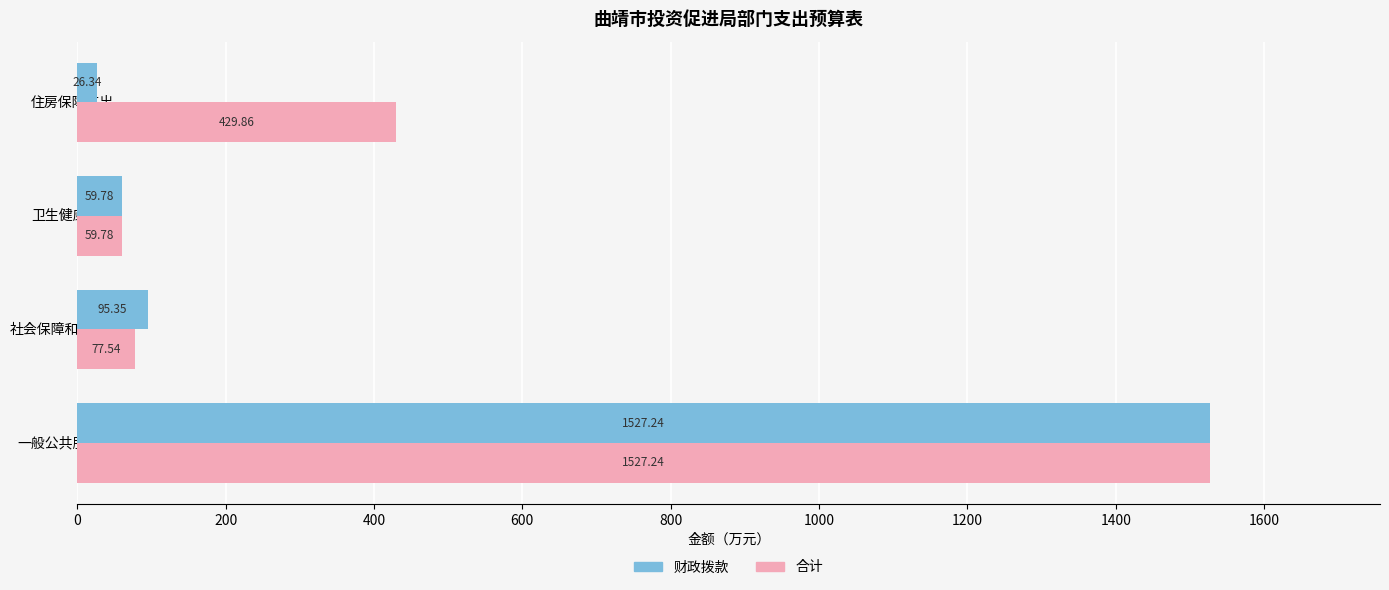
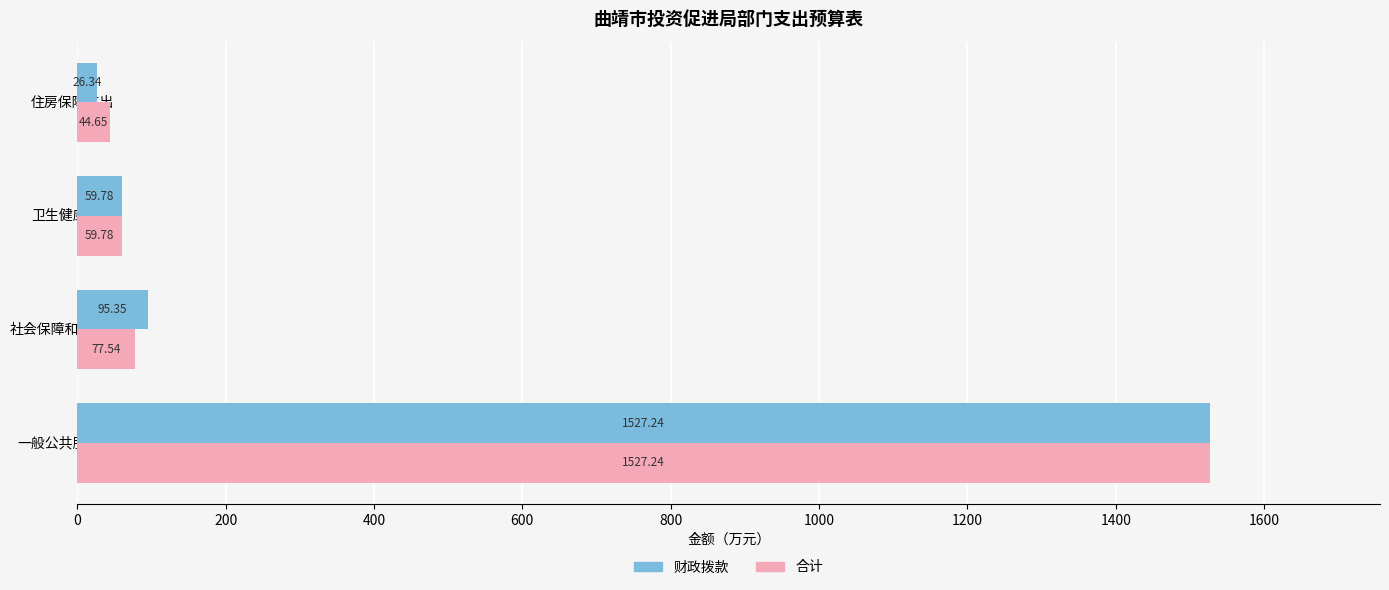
  {
    "财政拨款": {
      "住房保障支出": 26.34,
      "卫生健康支出": 59.78,
      "社会保障和就业支出": 95.35,
      "一般公共服务支出": 1527.24
    },
    "合计": {
-     "住房保障支出": 429.86,
+     "住房保障支出": 44.65,
      "卫生健康支出": 59.78,
      "社会保障和就业支出": 77.54,
      "一般公共服务支出": 1527.24
    }
  }
